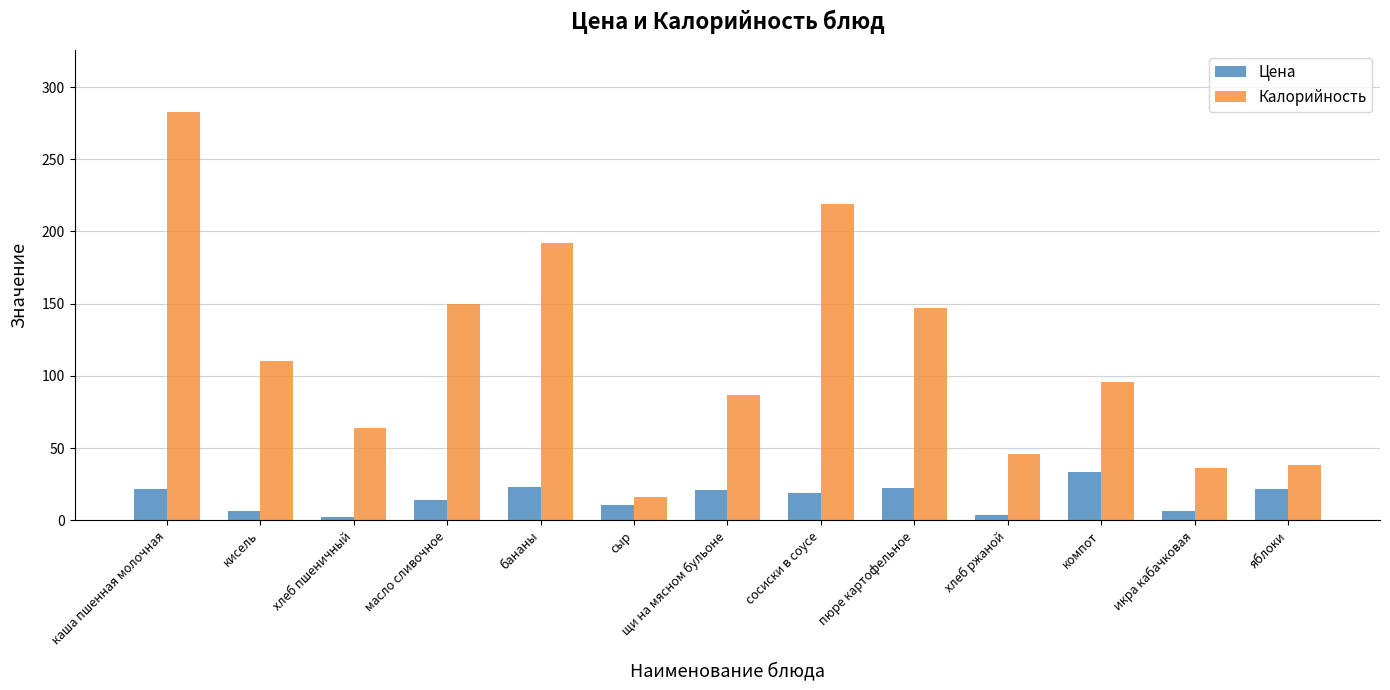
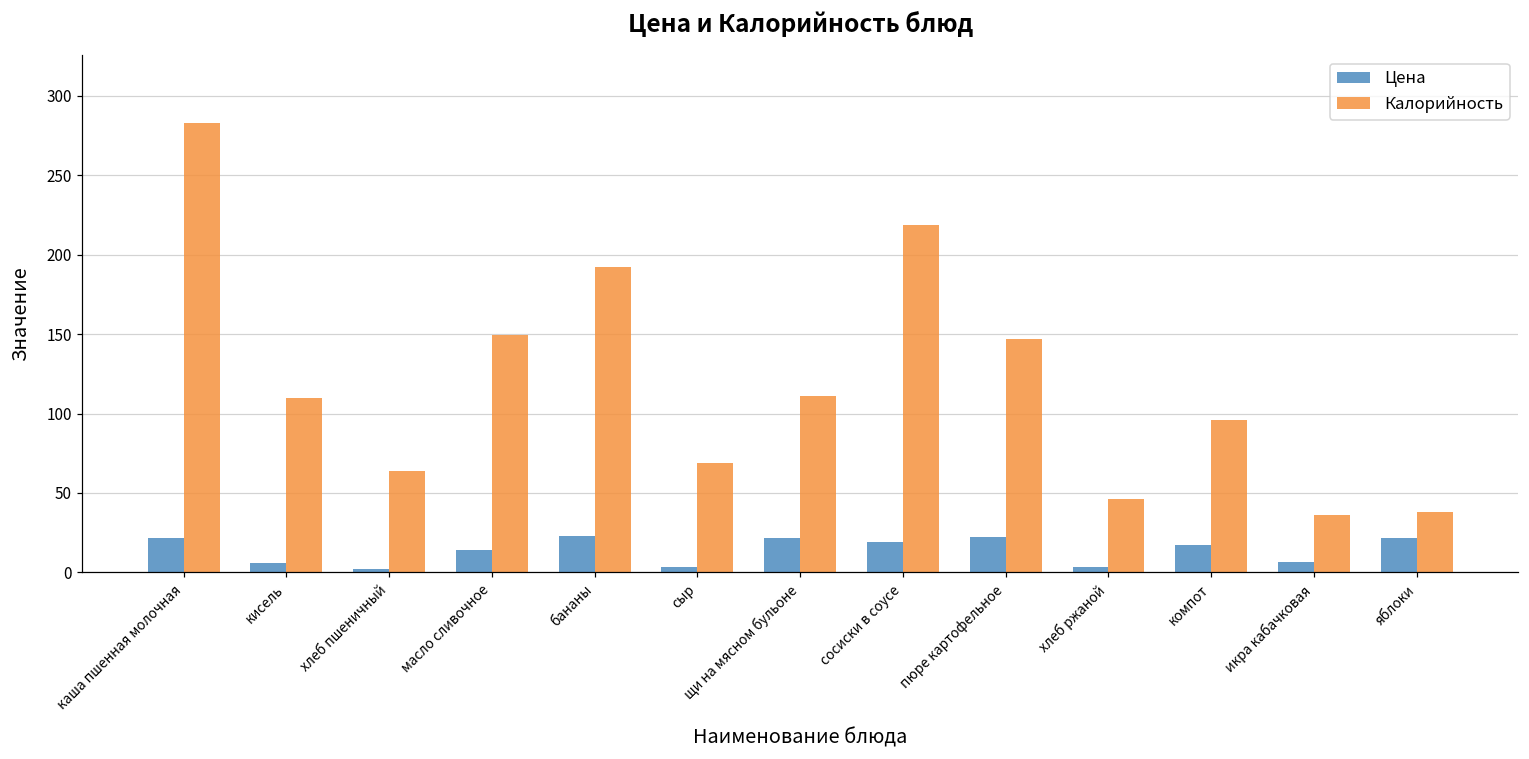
  {
    "Цена": {
      "каша пшенная молочная": 22,
      "кисель": 6,
      "хлеб пшеничный": 2,
      "масло сливочное": 14,
      "бананы": 23,
-     "сыр": 11,
+     "сыр": 3,
      "щи на мясном бульоне": 21,
      "сосиски в соусе": 19,
      "пюре картофельное": 23,
      "хлеб ржаной": 3,
-     "компот": 33,
+     "компот": 17,
      "икра кабачковая": 7,
      "яблоки": 21
    },
    "Калорийность": {
      "каша пшенная молочная": 283,
      "кисель": 110,
      "хлеб пшеничный": 64,
      "масло сливочное": 150,
      "бананы": 192,
-     "сыр": 16,
-     "щи на мясном бульоне": 87,
+     "сыр": 69,
+     "щи на мясном бульоне": 111,
      "сосиски в соусе": 219,
      "пюре картофельное": 147,
      "хлеб ржаной": 46,
      "компот": 96,
      "икра кабачковая": 36,
      "яблоки": 38
    }
  }
